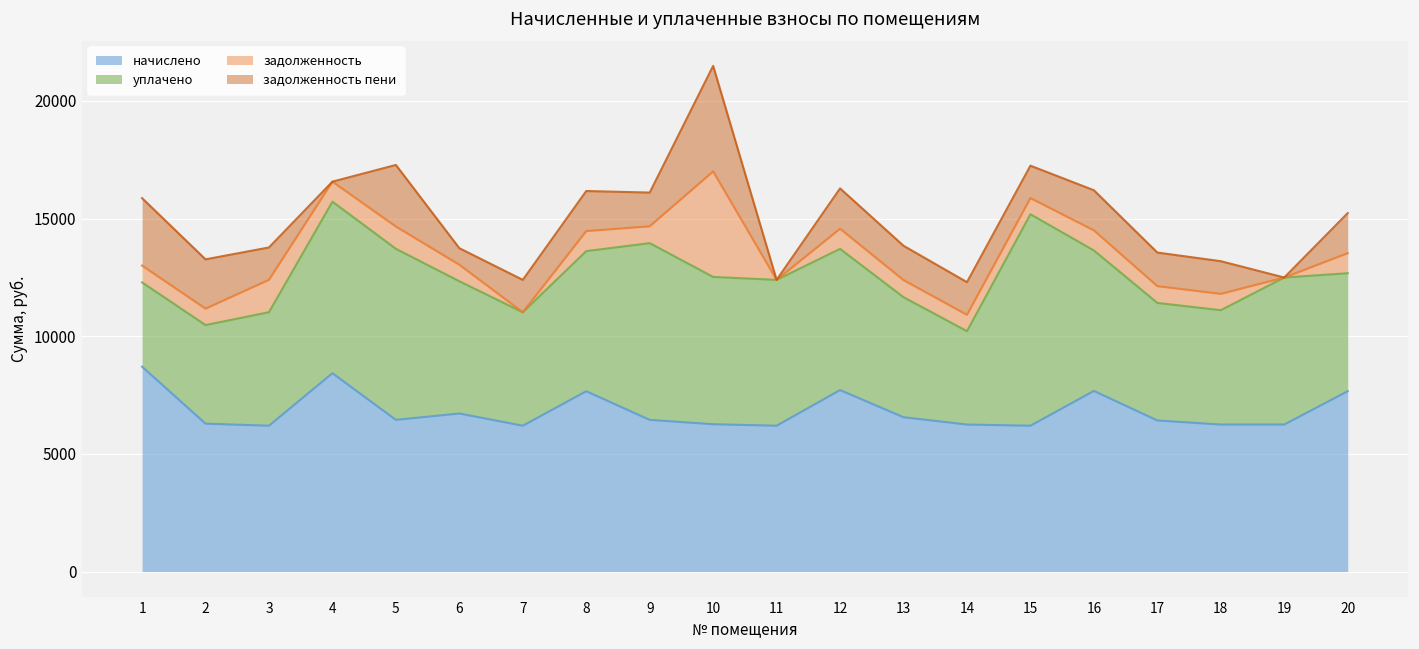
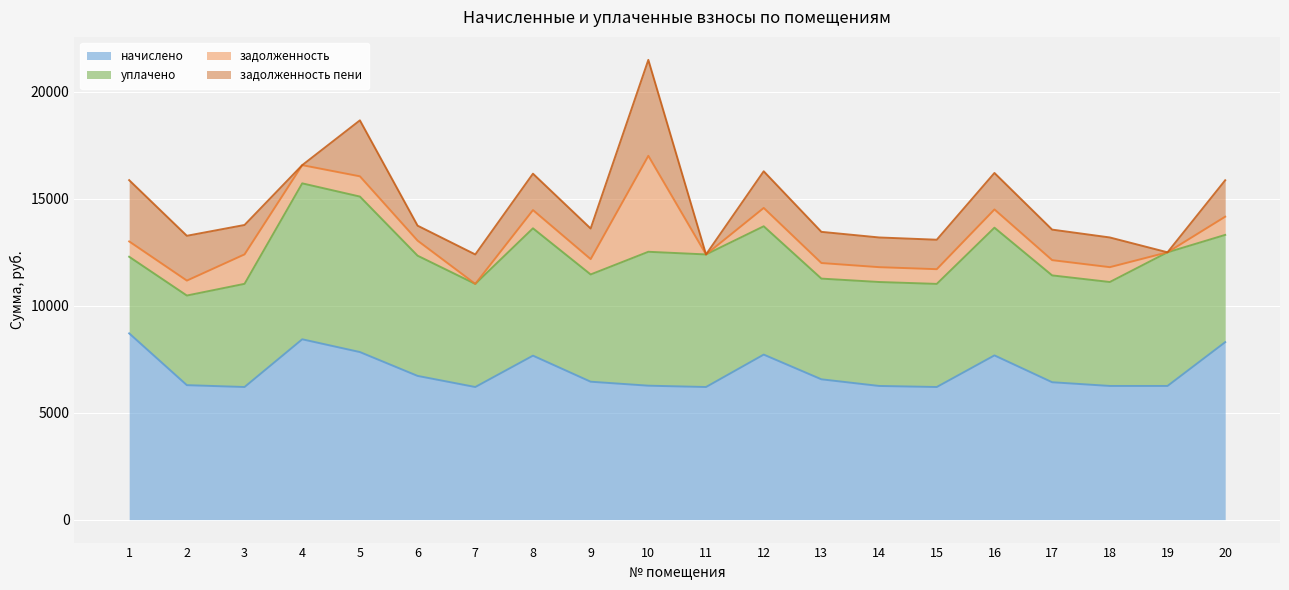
  {
    "начислено": {
      "1": 8700,
      "2": 6300,
      "3": 6200,
      "4": 8400,
-     "5": 6400,
+     "5": 7800,
      "6": 6700,
      "7": 6200,
      "8": 7700,
      "9": 6400,
      "10": 6300,
      "11": 6200,
      "12": 7700,
      "13": 6600,
      "14": 6200,
      "15": 6200,
      "16": 7700,
      "17": 6400,
      "18": 6200,
      "19": 6200,
-     "20": 7700
+     "20": 8300
    },
    "уплачено": {
      "1": 3600,
      "2": 4200,
      "3": 4800,
      "4": 7300,
      "5": 7300,
      "6": 5600,
      "8": 6000,
-     "9": 7500,
+     "9": 5000,
      "10": 6300,
      "12": 6000,
-     "13": 5100,
-     "14": 4000,
-     "15": 9000,
+     "13": 4700,
+     "14": 4900,
+     "15": 4800,
      "16": 6000,
      "17": 5000,
      "18": 4900,
      "20": 5000
    }
  }
